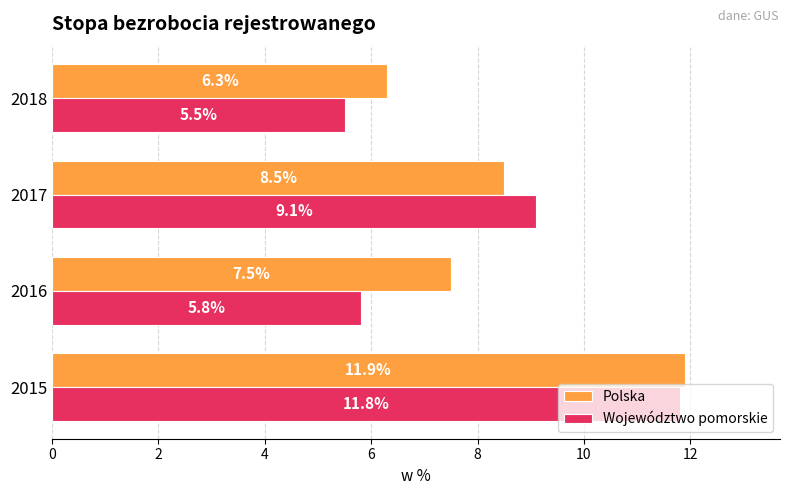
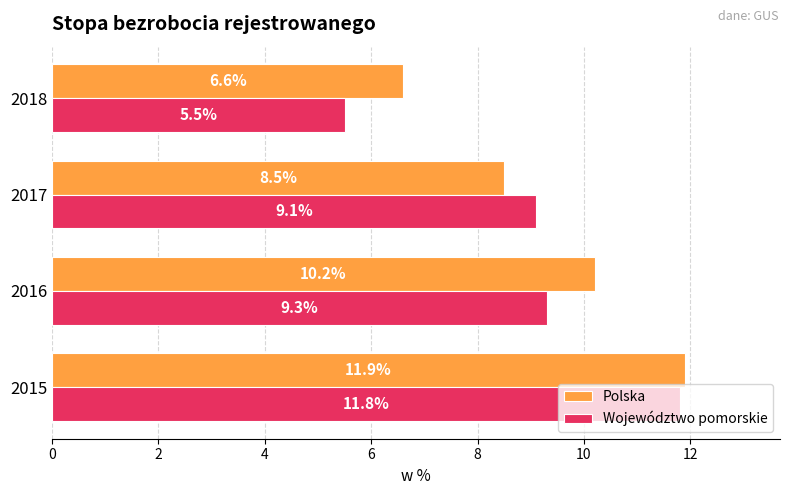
  {
    "Polska": {
-     "2018": "6.3%",
+     "2018": "6.6%",
      "2017": "8.5%",
-     "2016": "7.5%",
+     "2016": "10.2%",
      "2015": "11.9%"
    },
    "Województwo pomorskie": {
      "2018": "5.5%",
      "2017": "9.1%",
-     "2016": "5.8%"
+     "2016": "9.3%"
    }
  }
